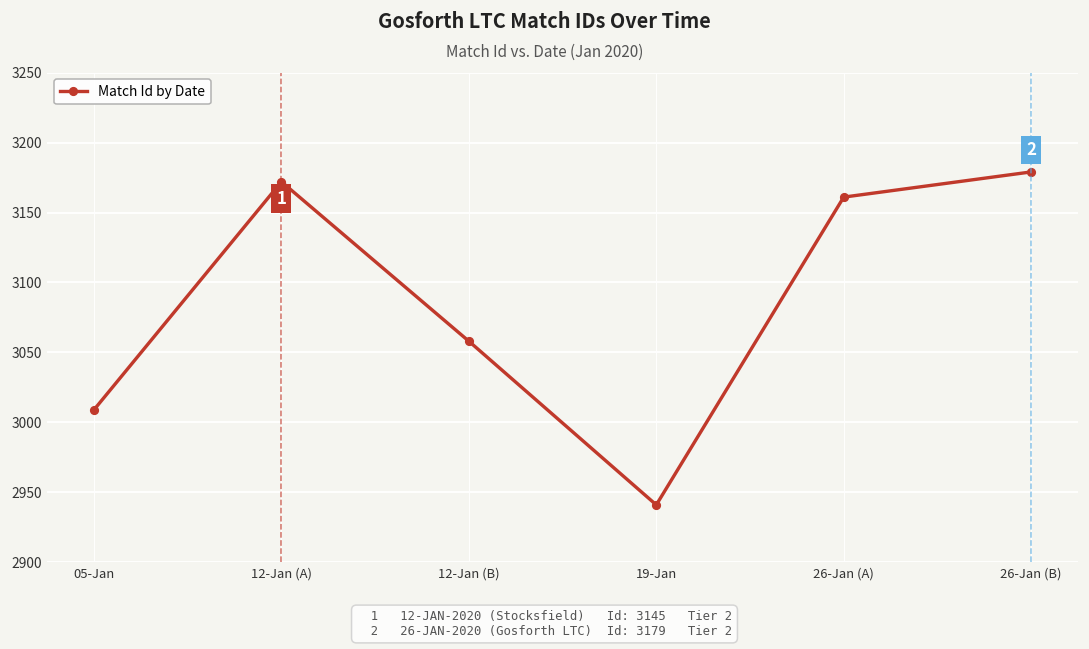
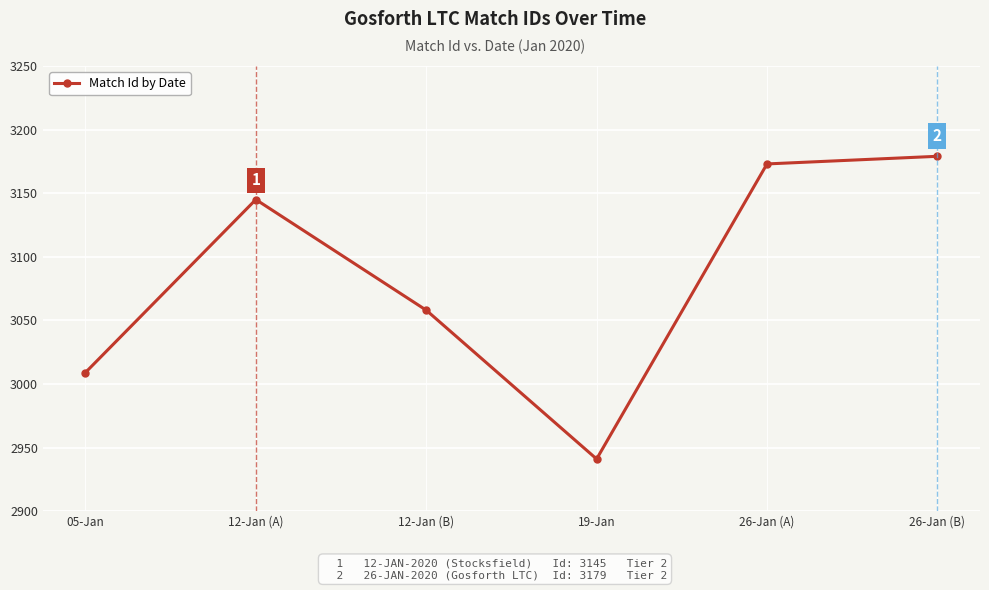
  {
    "05-Jan": 3009,
-   "12-Jan (A)": 3172,
+   "12-Jan (A)": 3145,
    "12-Jan (B)": 3058,
    "19-Jan": 2941,
-   "26-Jan (A)": 3161
+   "26-Jan (A)": 3173
  }
